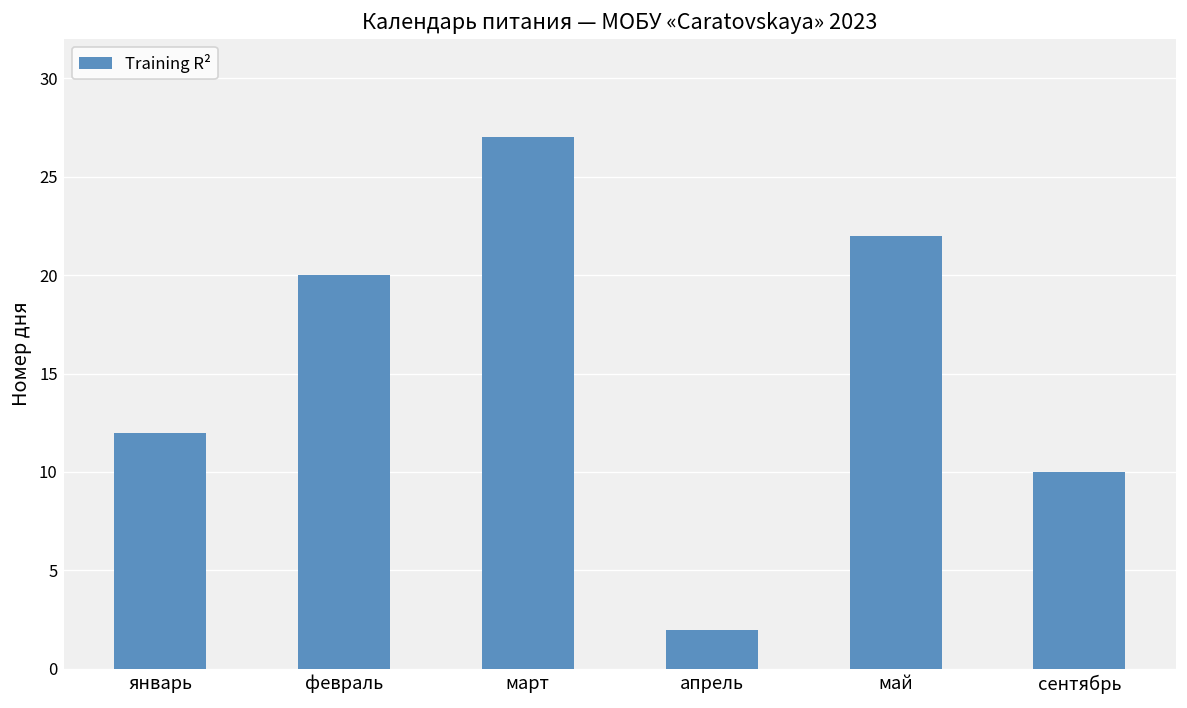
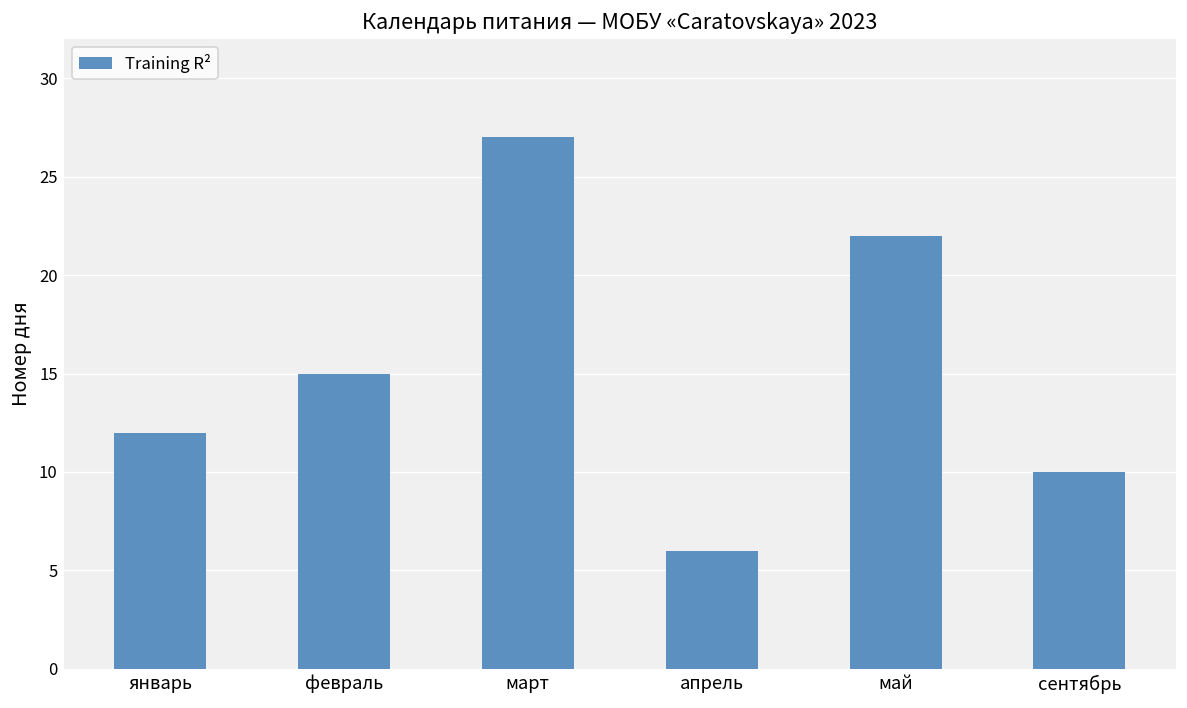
  {
    "январь": 12,
-   "февраль": 20,
+   "февраль": 15,
    "март": 27,
-   "апрель": 2,
+   "апрель": 6,
    "май": 22,
    "сентябрь": 10
  }
